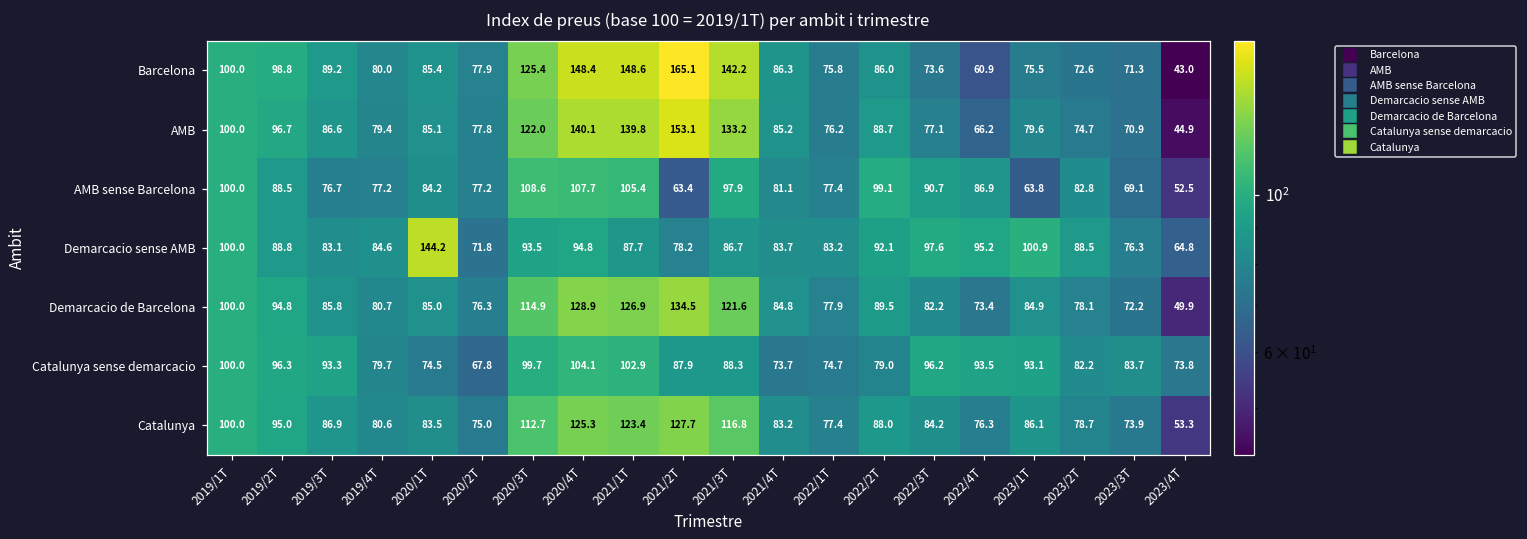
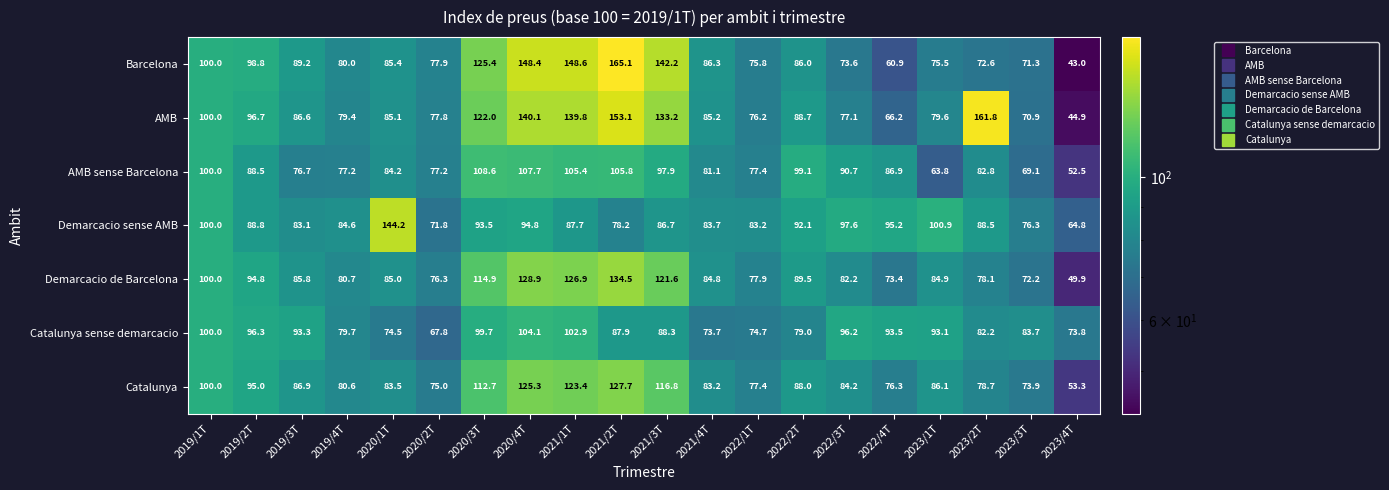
  {
    "Barcelona": {
      "2019/1T": 100.0,
      "2019/2T": 98.8,
      "2019/3T": 89.2,
      "2019/4T": 80.0,
      "2020/1T": 85.4,
      "2020/2T": 77.9,
      "2020/3T": 125.4,
      "2020/4T": 148.4,
      "2021/1T": 148.6,
      "2021/2T": 165.1,
      "2021/3T": 142.2,
      "2021/4T": 86.3,
      "2022/1T": 75.8,
      "2022/2T": 86.0,
      "2022/3T": 73.6,
      "2022/4T": 60.9,
      "2023/1T": 75.5,
      "2023/2T": 72.6,
      "2023/3T": 71.3,
      "2023/4T": 43.0
    },
    "AMB": {
      "2019/1T": 100.0,
      "2019/2T": 96.7,
      "2019/3T": 86.6,
      "2019/4T": 79.4,
      "2020/1T": 85.1,
      "2020/2T": 77.8,
      "2020/3T": 122.0,
      "2020/4T": 140.1,
      "2021/1T": 139.8,
      "2021/2T": 153.1,
      "2021/3T": 133.2,
      "2021/4T": 85.2,
      "2022/1T": 76.2,
      "2022/2T": 88.7,
      "2022/3T": 77.1,
      "2022/4T": 66.2,
      "2023/1T": 79.6,
-     "2023/2T": 74.7,
+     "2023/2T": 161.8,
      "2023/3T": 70.9,
      "2023/4T": 44.9
    },
    "AMB sense Barcelona": {
      "2019/1T": 100.0,
      "2019/2T": 88.5,
      "2019/3T": 76.7,
      "2019/4T": 77.2,
      "2020/1T": 84.2,
      "2020/2T": 77.2,
      "2020/3T": 108.6,
      "2020/4T": 107.7,
      "2021/1T": 105.4,
-     "2021/2T": 63.4,
+     "2021/2T": 105.8,
      "2021/3T": 97.9,
      "2021/4T": 81.1,
      "2022/1T": 77.4,
      "2022/2T": 99.1,
      "2022/3T": 90.7,
      "2022/4T": 86.9,
      "2023/1T": 63.8,
      "2023/2T": 82.8,
      "2023/3T": 69.1,
      "2023/4T": 52.5
    },
    "Demarcacio sense AMB": {
      "2019/1T": 100.0,
      "2019/2T": 88.8,
      "2019/3T": 83.1,
      "2019/4T": 84.6,
      "2020/1T": 144.2,
      "2020/2T": 71.8,
      "2020/3T": 93.5,
      "2020/4T": 94.8,
      "2021/1T": 87.7,
      "2021/2T": 78.2,
      "2021/3T": 86.7,
      "2021/4T": 83.7,
      "2022/1T": 83.2,
      "2022/2T": 92.1,
      "2022/3T": 97.6,
      "2022/4T": 95.2,
      "2023/1T": 100.9,
      "2023/2T": 88.5,
      "2023/3T": 76.3,
      "2023/4T": 64.8
    },
    "Demarcacio de Barcelona": {
      "2019/1T": 100.0,
      "2019/2T": 94.8,
      "2019/3T": 85.8,
      "2019/4T": 80.7,
      "2020/1T": 85.0,
      "2020/2T": 76.3,
      "2020/3T": 114.9,
      "2020/4T": 128.9,
      "2021/1T": 126.9,
      "2021/2T": 134.5,
      "2021/3T": 121.6,
      "2021/4T": 84.8,
      "2022/1T": 77.9,
      "2022/2T": 89.5,
      "2022/3T": 82.2,
      "2022/4T": 73.4,
      "2023/1T": 84.9,
      "2023/2T": 78.1,
      "2023/3T": 72.2,
      "2023/4T": 49.9
    },
    "Catalunya sense demarcacio": {
      "2019/1T": 100.0,
      "2019/2T": 96.3,
      "2019/3T": 93.3,
      "2019/4T": 79.7,
      "2020/1T": 74.5,
      "2020/2T": 67.8,
      "2020/3T": 99.7,
      "2020/4T": 104.1,
      "2021/1T": 102.9,
      "2021/2T": 87.9,
      "2021/3T": 88.3,
      "2021/4T": 73.7,
      "2022/1T": 74.7,
      "2022/2T": 79.0,
      "2022/3T": 96.2,
      "2022/4T": 93.5,
      "2023/1T": 93.1,
      "2023/2T": 82.2,
      "2023/3T": 83.7,
      "2023/4T": 73.8
    },
    "Catalunya": {
      "2019/1T": 100.0,
      "2019/2T": 95.0,
      "2019/3T": 86.9,
      "2019/4T": 80.6,
      "2020/1T": 83.5,
      "2020/2T": 75.0,
      "2020/3T": 112.7,
      "2020/4T": 125.3,
      "2021/1T": 123.4,
      "2021/2T": 127.7,
      "2021/3T": 116.8,
      "2021/4T": 83.2,
      "2022/1T": 77.4,
      "2022/2T": 88.0,
      "2022/3T": 84.2,
      "2022/4T": 76.3,
      "2023/1T": 86.1,
      "2023/2T": 78.7,
      "2023/3T": 73.9,
      "2023/4T": 53.3
    }
  }
